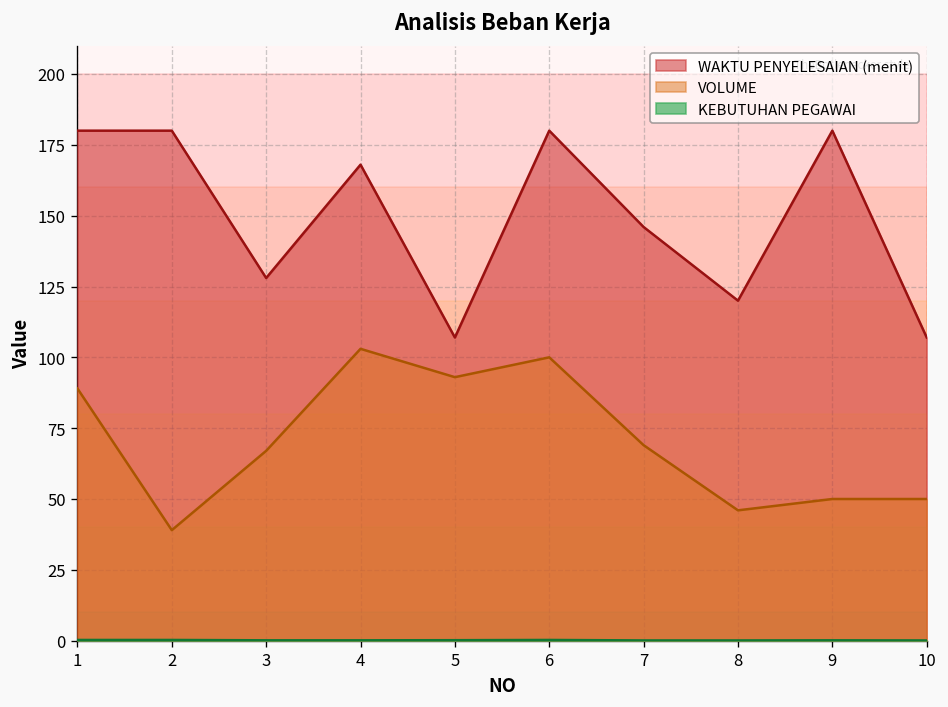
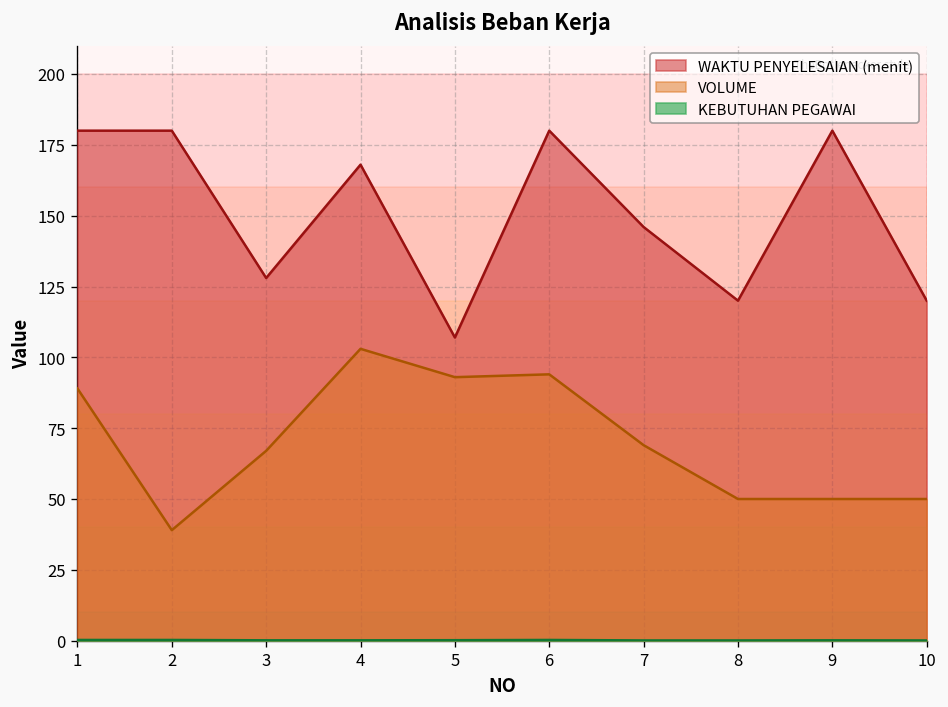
  {
    "WAKTU PENYELESAIAN (menit)": {
      "1": 180,
      "2": 180,
      "3": 128,
      "4": 168,
      "5": 107,
      "6": 180,
      "7": 146,
      "8": 120,
      "9": 180,
-     "10": 107
+     "10": 120
    },
    "VOLUME": {
      "1": 89,
      "2": 39,
      "3": 67,
      "4": 103,
      "5": 93,
-     "6": 100,
+     "6": 94,
      "7": 69,
-     "8": 46,
+     "8": 50,
      "9": 50,
      "10": 50
    },
    "KEBUTUHAN PEGAWAI": {
      "1": 0,
      "2": 0,
      "3": 0,
      "4": 0,
      "5": 0,
      "6": 0,
      "7": 0,
      "8": 0,
      "9": 0,
      "10": 0
    }
  }
